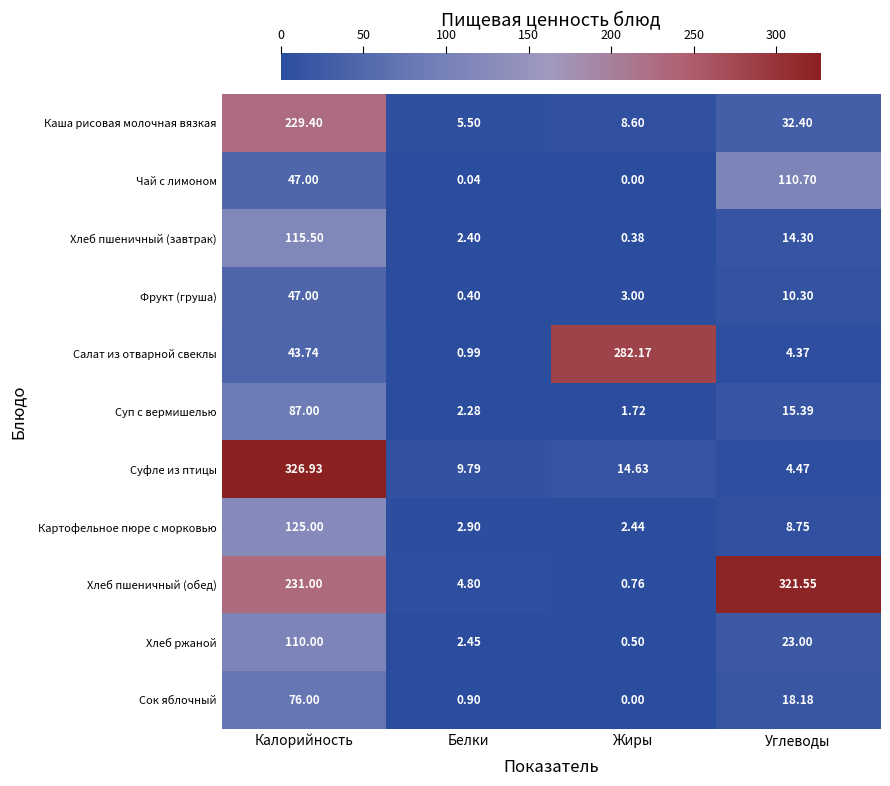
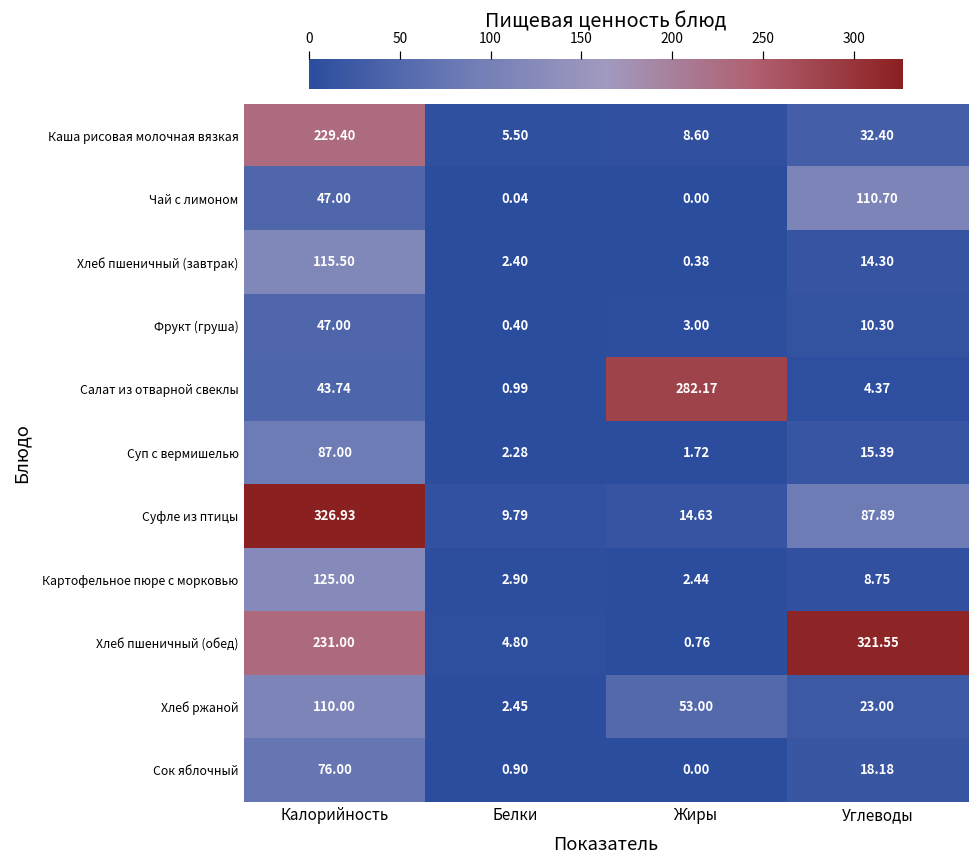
  {
    "Каша рисовая молочная вязкая": {
      "Калорийность": 229.40,
      "Белки": 5.50,
      "Жиры": 8.60,
      "Углеводы": 32.40
    },
    "Чай с лимоном": {
      "Калорийность": 47.00,
      "Белки": 0.04,
      "Жиры": 0.00,
      "Углеводы": 110.70
    },
    "Хлеб пшеничный (завтрак)": {
      "Калорийность": 115.50,
      "Белки": 2.40,
      "Жиры": 0.38,
      "Углеводы": 14.30
    },
    "Фрукт (груша)": {
      "Калорийность": 47.00,
      "Белки": 0.40,
      "Жиры": 3.00,
      "Углеводы": 10.30
    },
    "Салат из отварной свеклы": {
      "Калорийность": 43.74,
      "Белки": 0.99,
      "Жиры": 282.17,
      "Углеводы": 4.37
    },
    "Суп с вермишелью": {
      "Калорийность": 87.00,
      "Белки": 2.28,
      "Жиры": 1.72,
      "Углеводы": 15.39
    },
    "Суфле из птицы": {
      "Калорийность": 326.93,
      "Белки": 9.79,
      "Жиры": 14.63,
-     "Углеводы": 4.47
+     "Углеводы": 87.89
    },
    "Картофельное пюре с морковью": {
      "Калорийность": 125.00,
      "Белки": 2.90,
      "Жиры": 2.44,
      "Углеводы": 8.75
    },
    "Хлеб пшеничный (обед)": {
      "Калорийность": 231.00,
      "Белки": 4.80,
      "Жиры": 0.76,
      "Углеводы": 321.55
    },
    "Хлеб ржаной": {
      "Калорийность": 110.00,
      "Белки": 2.45,
-     "Жиры": 0.50,
+     "Жиры": 53.00,
      "Углеводы": 23.00
    },
    "Сок яблочный": {
      "Калорийность": 76.00,
      "Белки": 0.90,
      "Жиры": 0.00,
      "Углеводы": 18.18
    }
  }
